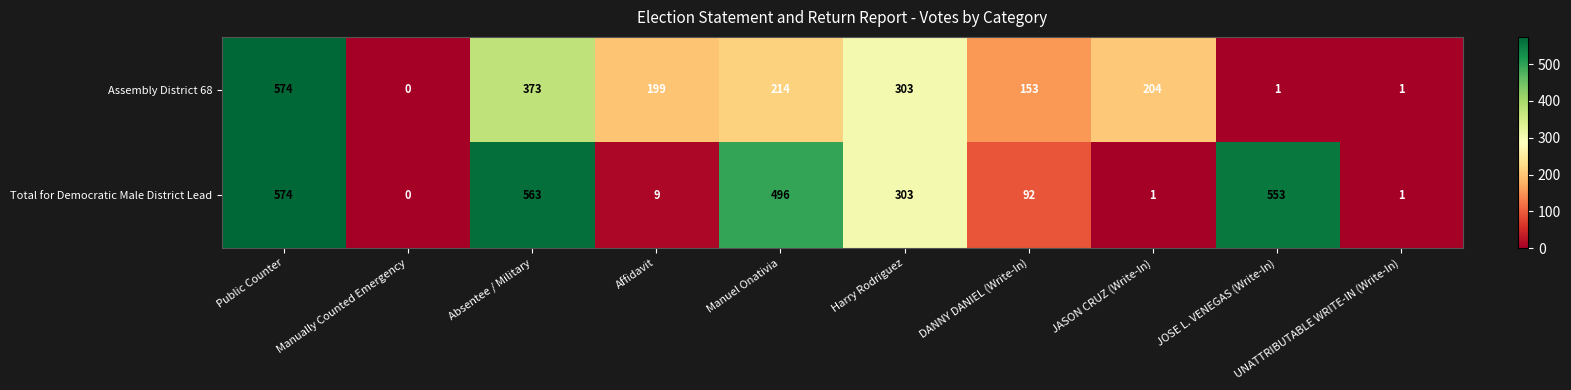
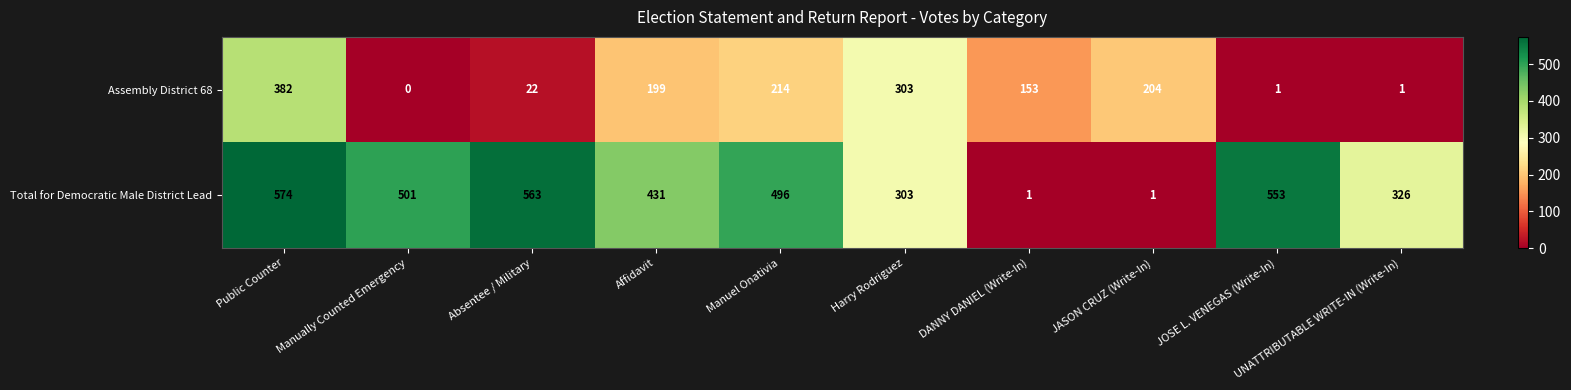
  {
    "Assembly District 68": {
-     "Public Counter": 574,
+     "Public Counter": 382,
      "Manually Counted Emergency": 0,
-     "Absentee / Military": 373,
+     "Absentee / Military": 22,
      "Affidavit": 199,
      "Manuel Onativia": 214,
      "Harry Rodriguez": 303,
      "DANNY DANIEL (Write-In)": 153,
      "JASON CRUZ (Write-In)": 204,
      "JOSE L. VENEGAS (Write-In)": 1,
      "UNATTRIBUTABLE WRITE-IN (Write-In)": 1
    },
    "Total for Democratic Male District Lead": {
      "Public Counter": 574,
-     "Manually Counted Emergency": 0,
+     "Manually Counted Emergency": 501,
      "Absentee / Military": 563,
-     "Affidavit": 9,
+     "Affidavit": 431,
      "Manuel Onativia": 496,
      "Harry Rodriguez": 303,
-     "DANNY DANIEL (Write-In)": 92,
+     "DANNY DANIEL (Write-In)": 1,
      "JASON CRUZ (Write-In)": 1,
      "JOSE L. VENEGAS (Write-In)": 553,
-     "UNATTRIBUTABLE WRITE-IN (Write-In)": 1
+     "UNATTRIBUTABLE WRITE-IN (Write-In)": 326
    }
  }
